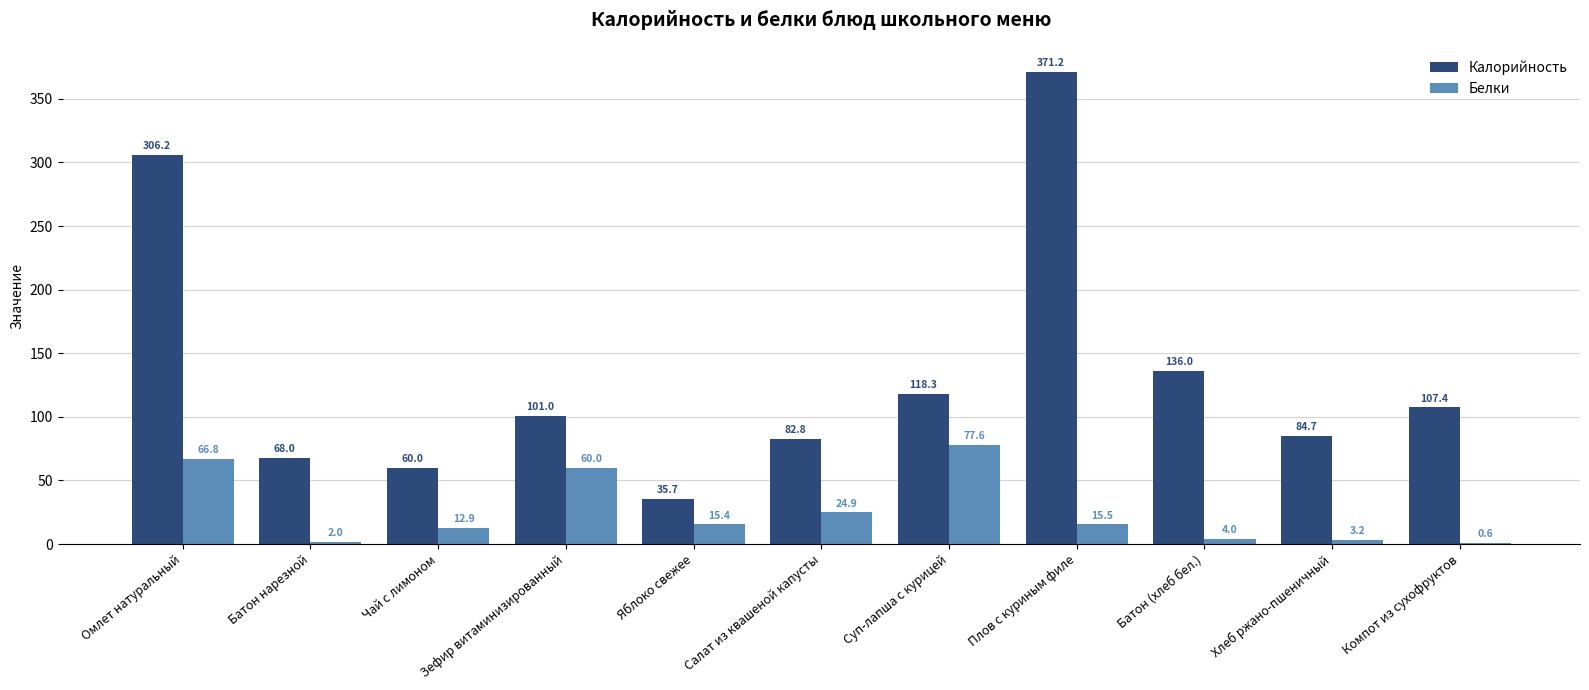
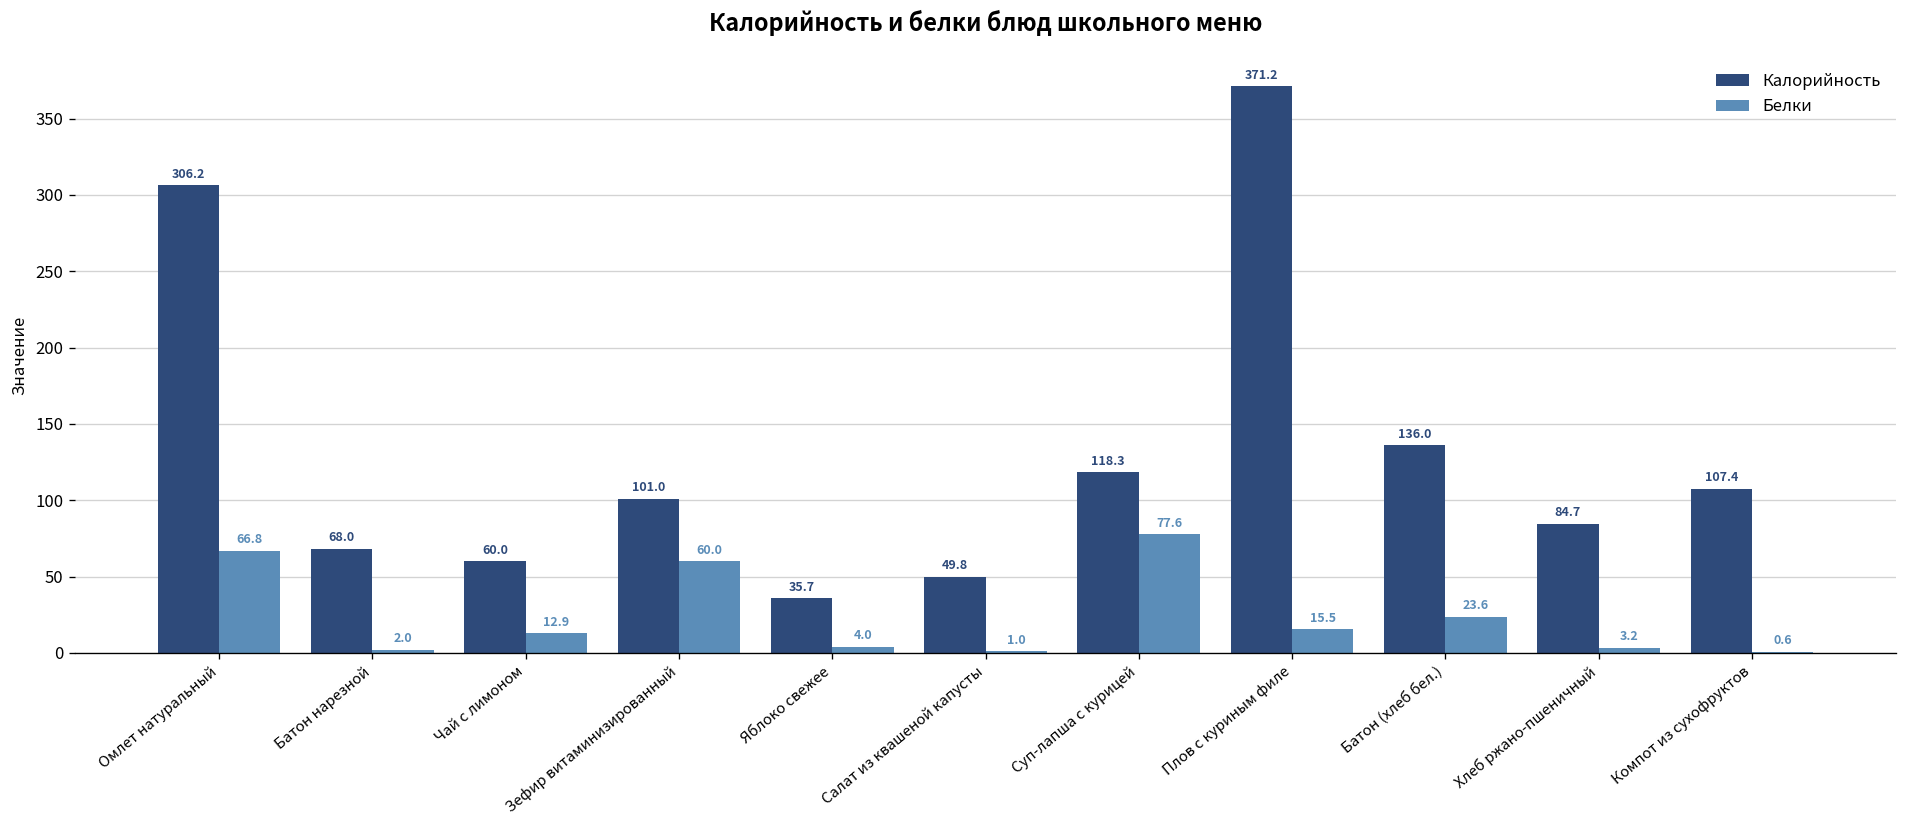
  {
    "Калорийность": {
      "Омлет натуральный": 306.2,
      "Батон нарезной": 68.0,
      "Чай с лимоном": 60.0,
      "Зефир витаминизированный": 101.0,
      "Яблоко свежее": 35.7,
-     "Салат из квашеной капусты": 82.8,
+     "Салат из квашеной капусты": 49.8,
      "Суп-лапша с курицей": 118.3,
      "Плов с куриным филе": 371.2,
      "Батон (хлеб бел.)": 136.0,
      "Хлеб ржано-пшеничный": 84.7,
      "Компот из сухофруктов": 107.4
    },
    "Белки": {
      "Омлет натуральный": 66.8,
      "Батон нарезной": 2.0,
      "Чай с лимоном": 12.9,
      "Зефир витаминизированный": 60.0,
-     "Яблоко свежее": 15.4,
-     "Салат из квашеной капусты": 24.9,
+     "Яблоко свежее": 4.0,
+     "Салат из квашеной капусты": 1.0,
      "Суп-лапша с курицей": 77.6,
      "Плов с куриным филе": 15.5,
-     "Батон (хлеб бел.)": 4.0,
+     "Батон (хлеб бел.)": 23.6,
      "Хлеб ржано-пшеничный": 3.2,
      "Компот из сухофруктов": 0.6
    }
  }
